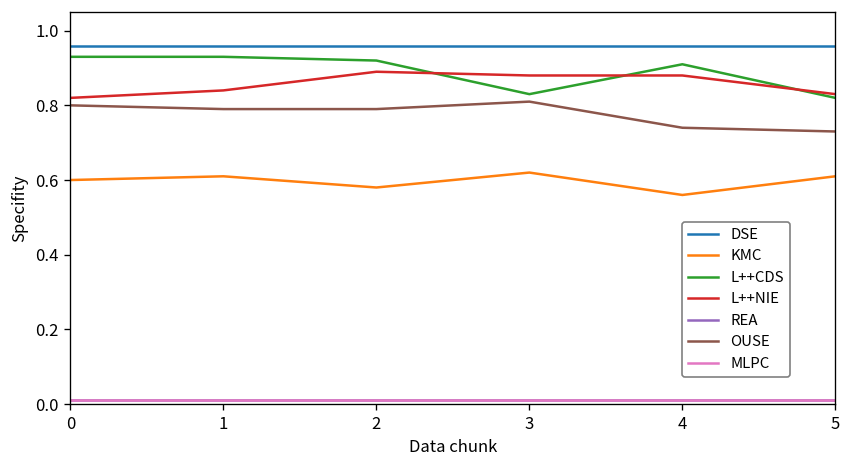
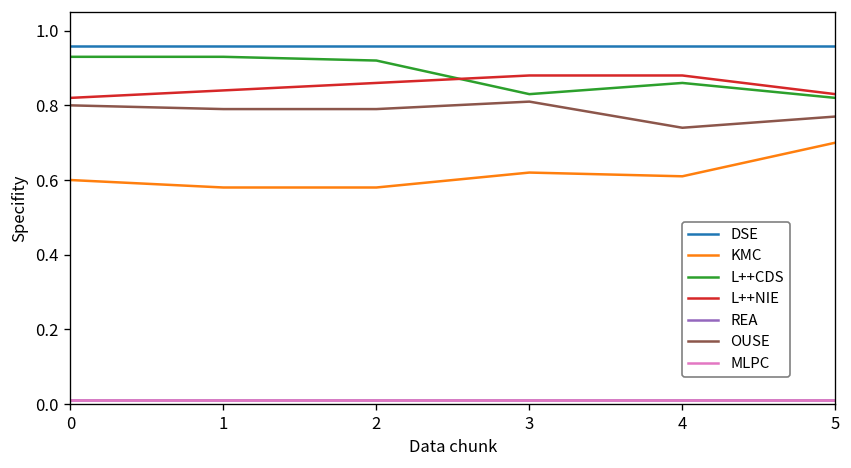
  {
    "DSE": {
      "0": 0.96,
      "1": 0.96,
      "2": 0.96,
      "3": 0.96,
      "4": 0.96,
      "5": 0.96
    },
    "KMC": {
      "0": 0.60,
-     "1": 0.61,
+     "1": 0.58,
      "2": 0.58,
      "3": 0.62,
-     "4": 0.56,
-     "5": 0.61
+     "4": 0.61,
+     "5": 0.70
    },
    "L++CDS": {
      "0": 0.93,
      "1": 0.93,
      "2": 0.92,
      "3": 0.83,
-     "4": 0.91,
+     "4": 0.86,
      "5": 0.82
    },
    "L++NIE": {
      "0": 0.82,
      "1": 0.84,
-     "2": 0.89,
+     "2": 0.86,
      "3": 0.88,
      "4": 0.88,
      "5": 0.83
    },
    "MLPC": {
      "0": 0.01,
      "1": 0.01,
      "2": 0.01,
      "3": 0.01,
      "4": 0.01,
      "5": 0.01
    },
    "OUSE": {
      "0": 0.80,
      "1": 0.79,
      "2": 0.79,
      "3": 0.81,
      "4": 0.74,
-     "5": 0.73
+     "5": 0.77
    }
  }
